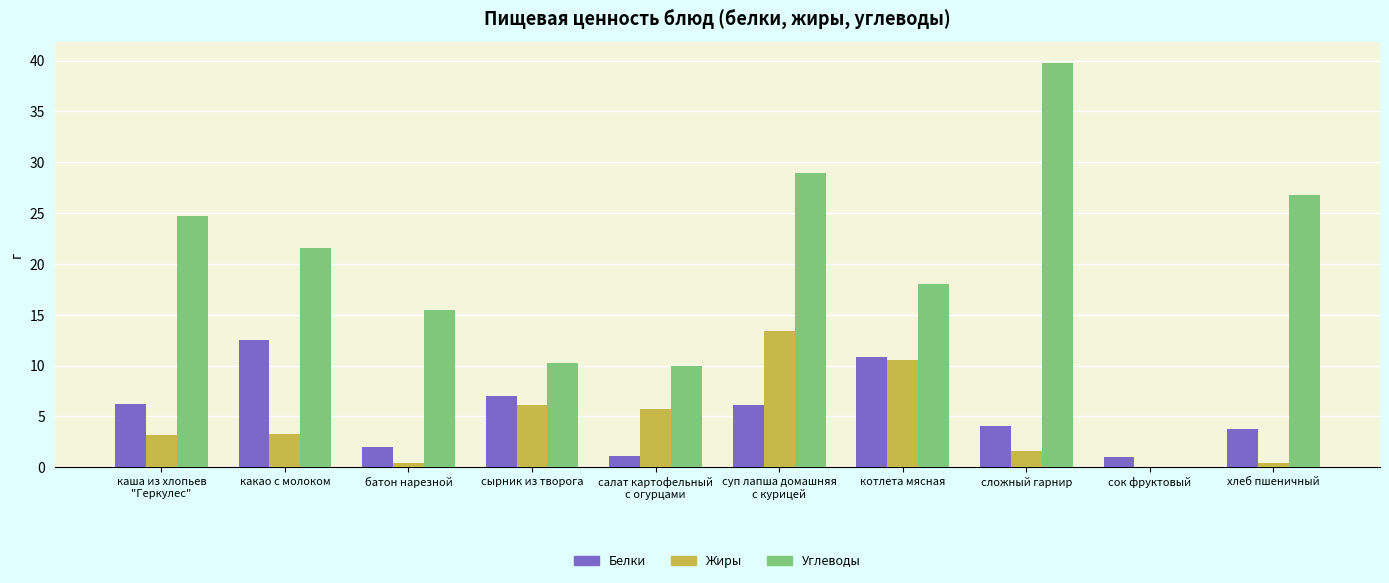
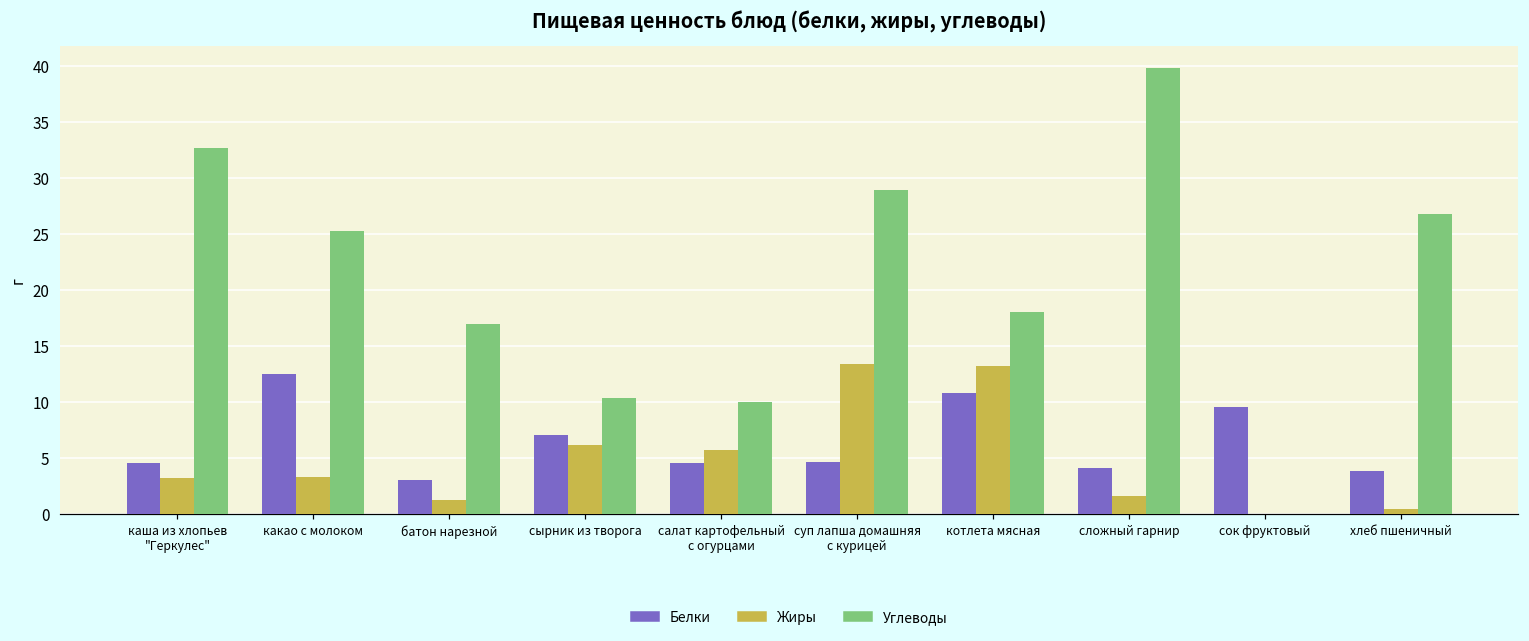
  {
    "Белки": {
-     "каша из хлопьев \"Геркулес\"": 6.2,
+     "каша из хлопьев \"Геркулес\"": 4.5,
      "какао с молоком": 12.5,
-     "батон нарезной": 2,
+     "батон нарезной": 3,
      "сырник из творога": 7.0,
-     "салат картофельный с огурцами": 1.1,
-     "суп лапша домашняя с курицей": 6.1,
+     "салат картофельный с огурцами": 4.5,
+     "суп лапша домашняя с курицей": 4.6,
      "котлета мясная": 10.8,
      "сложный гарнир": 4.1,
-     "сок фруктовый": 1.0,
+     "сок фруктовый": 9.5,
      "хлеб пшеничный": 3.8
    },
    "Жиры": {
      "каша из хлопьев \"Геркулес\"": 3.2,
      "какао с молоком": 3.3,
-     "батон нарезной": 0.4,
+     "батон нарезной": 1.2,
      "сырник из творога": 6.1,
      "салат картофельный с огурцами": 5.7,
      "суп лапша домашняя с курицей": 13.4,
-     "котлета мясная": 10.5,
+     "котлета мясная": 13.2,
      "сложный гарнир": 1.6,
      "сок фруктовый": 0.0,
      "хлеб пшеничный": 0.4
    },
    "Углеводы": {
-     "каша из хлопьев \"Геркулес\"": 24.7,
-     "какао с молоком": 21.6,
-     "батон нарезной": 15.5,
+     "каша из хлопьев \"Геркулес\"": 32.7,
+     "какао с молоком": 25.3,
+     "батон нарезной": 17.0,
      "сырник из творога": 10.3,
      "салат картофельный с огурцами": 10.0,
      "суп лапша домашняя с курицей": 28.9,
      "котлета мясная": 18.0,
      "сложный гарнир": 39.8,
      "сок фруктовый": 0.0,
      "хлеб пшеничный": 26.8
    }
  }
